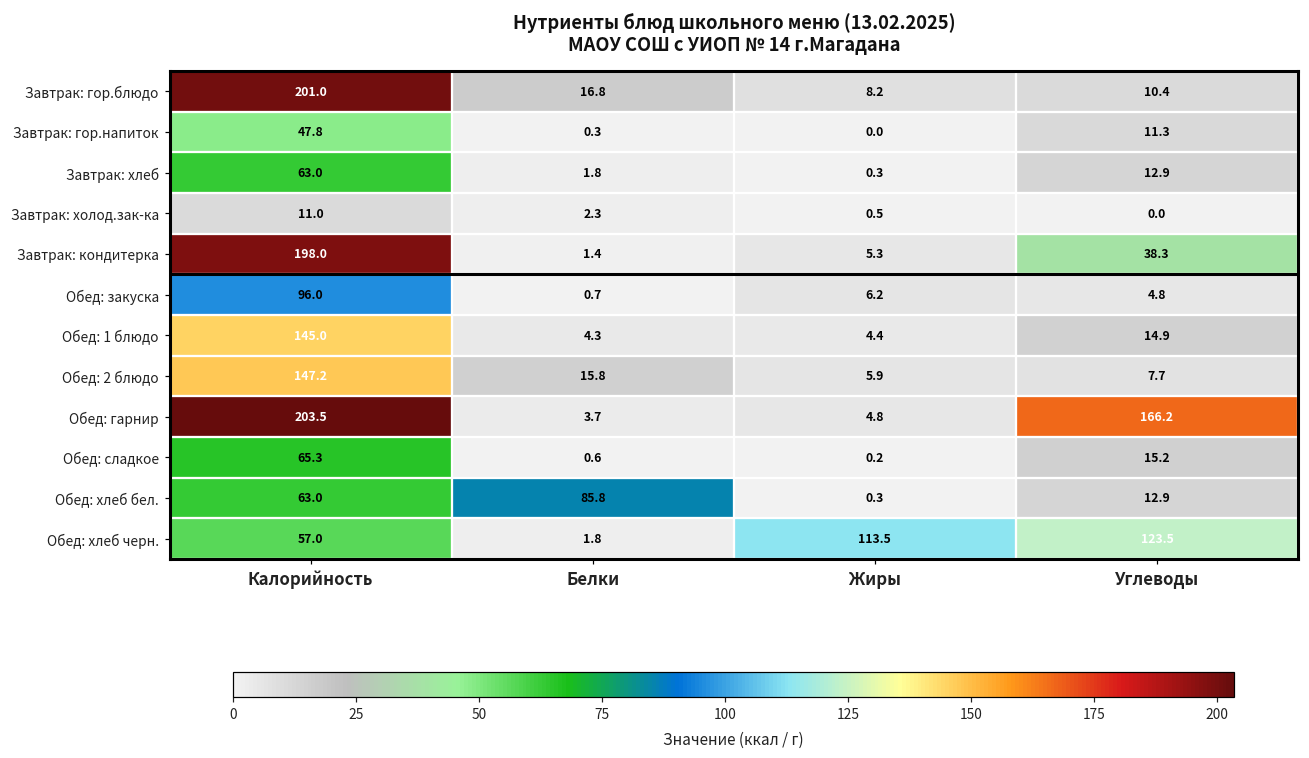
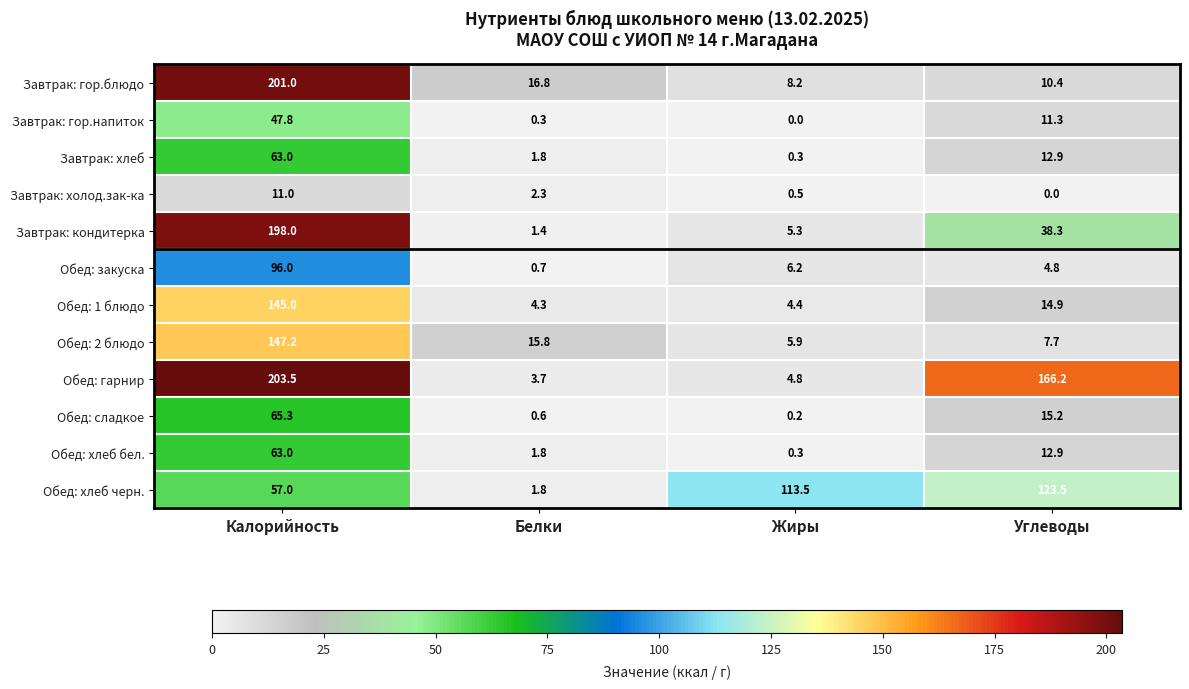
  {
    "Завтрак: гор.блюдо": {
      "Калорийность": 201.0,
      "Белки": 16.8,
      "Жиры": 8.2,
      "Углеводы": 10.4
    },
    "Завтрак: гор.напиток": {
      "Калорийность": 47.8,
      "Белки": 0.3,
      "Жиры": 0.0,
      "Углеводы": 11.3
    },
    "Завтрак: хлеб": {
      "Калорийность": 63.0,
      "Белки": 1.8,
      "Жиры": 0.3,
      "Углеводы": 12.9
    },
    "Завтрак: холод.зак-ка": {
      "Калорийность": 11.0,
      "Белки": 2.3,
      "Жиры": 0.5,
      "Углеводы": 0.0
    },
    "Завтрак: кондитерка": {
      "Калорийность": 198.0,
      "Белки": 1.4,
      "Жиры": 5.3,
      "Углеводы": 38.3
    },
    "Обед: закуска": {
      "Калорийность": 96.0,
      "Белки": 0.7,
      "Жиры": 6.2,
      "Углеводы": 4.8
    },
    "Обед: 1 блюдо": {
      "Калорийность": 145.0,
      "Белки": 4.3,
      "Жиры": 4.4,
      "Углеводы": 14.9
    },
    "Обед: 2 блюдо": {
      "Калорийность": 147.2,
      "Белки": 15.8,
      "Жиры": 5.9,
      "Углеводы": 7.7
    },
    "Обед: гарнир": {
      "Калорийность": 203.5,
      "Белки": 3.7,
      "Жиры": 4.8,
      "Углеводы": 166.2
    },
    "Обед: сладкое": {
      "Калорийность": 65.3,
      "Белки": 0.6,
      "Жиры": 0.2,
      "Углеводы": 15.2
    },
    "Обед: хлеб бел.": {
      "Калорийность": 63.0,
-     "Белки": 85.8,
+     "Белки": 1.8,
      "Жиры": 0.3,
      "Углеводы": 12.9
    },
    "Обед: хлеб черн.": {
      "Калорийность": 57.0,
      "Белки": 1.8,
      "Жиры": 113.5,
      "Углеводы": 123.5
    }
  }
